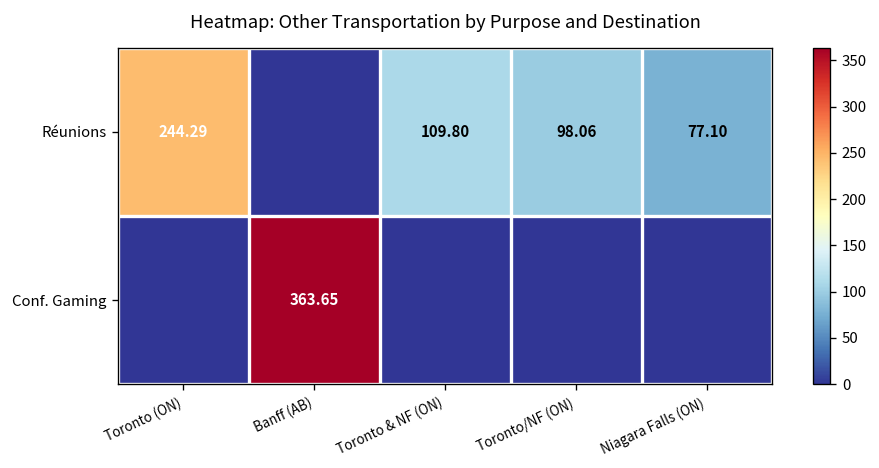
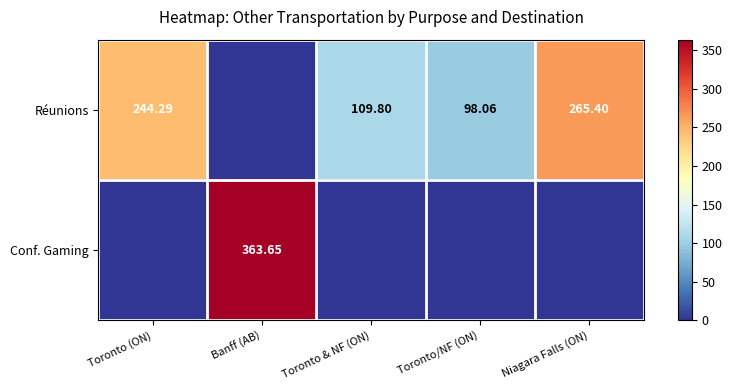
  {
    "Réunions": {
      "Toronto (ON)": 244.29,
      "Toronto & NF (ON)": 109.80,
      "Toronto/NF (ON)": 98.06,
-     "Niagara Falls (ON)": 77.10
+     "Niagara Falls (ON)": 265.40
    },
    "Conf. Gaming": {
      "Banff (AB)": 363.65
    }
  }
